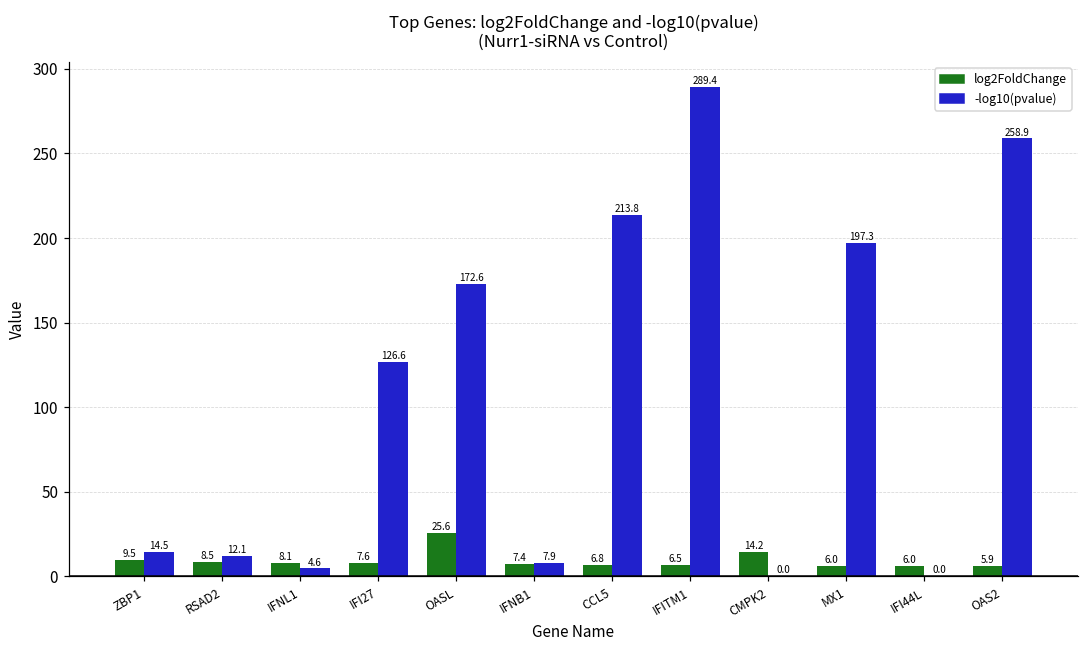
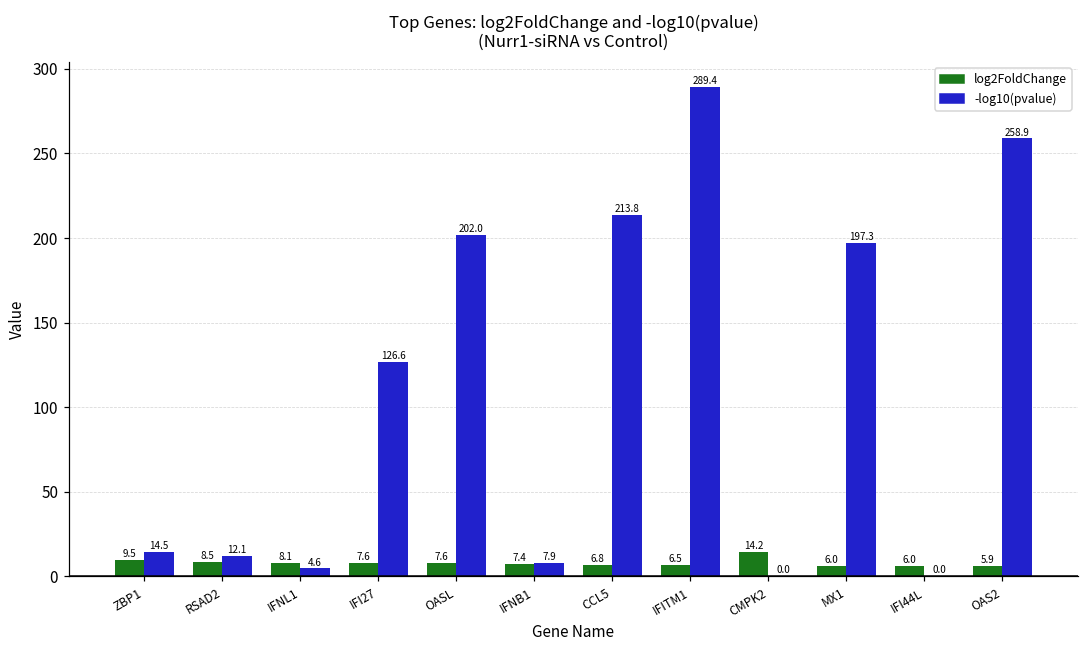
  {
    "log2FoldChange": {
      "ZBP1": 9.5,
      "RSAD2": 8.5,
      "IFNL1": 8.1,
      "IFI27": 7.6,
-     "OASL": 25.6,
+     "OASL": 7.6,
      "IFNB1": 7.4,
      "CCL5": 6.8,
      "IFITM1": 6.5,
      "CMPK2": 14.2,
      "MX1": 6.0,
      "IFI44L": 6.0,
      "OAS2": 5.9
    },
    "-log10(pvalue)": {
      "ZBP1": 14.5,
      "RSAD2": 12.1,
      "IFNL1": 4.6,
      "IFI27": 126.6,
-     "OASL": 172.6,
+     "OASL": 202.0,
      "IFNB1": 7.9,
      "CCL5": 213.8,
      "IFITM1": 289.4,
      "CMPK2": 0.0,
      "MX1": 197.3,
      "IFI44L": 0.0,
      "OAS2": 258.9
    }
  }
